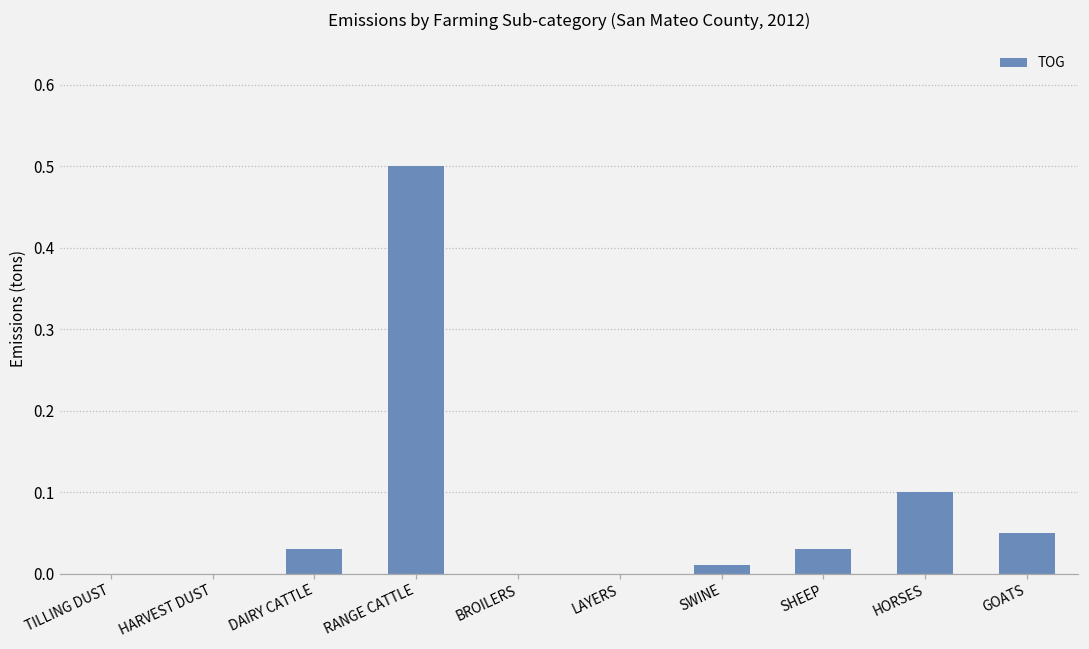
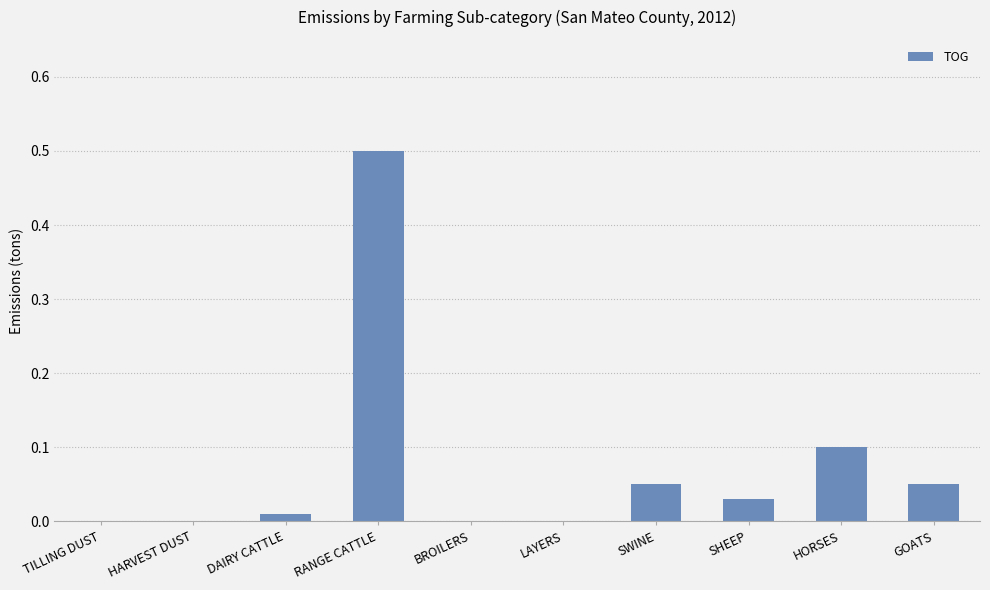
  {
    "TILLING DUST": 0.00,
    "HARVEST DUST": 0.00,
-   "DAIRY CATTLE": 0.03,
+   "DAIRY CATTLE": 0.01,
    "RANGE CATTLE": 0.50,
    "BROILERS": 0.00,
    "LAYERS": 0.00,
-   "SWINE": 0.01,
+   "SWINE": 0.05,
    "SHEEP": 0.03,
    "HORSES": 0.10,
    "GOATS": 0.05
  }
